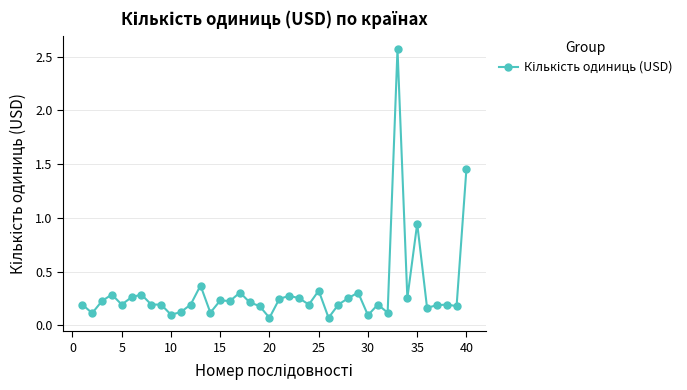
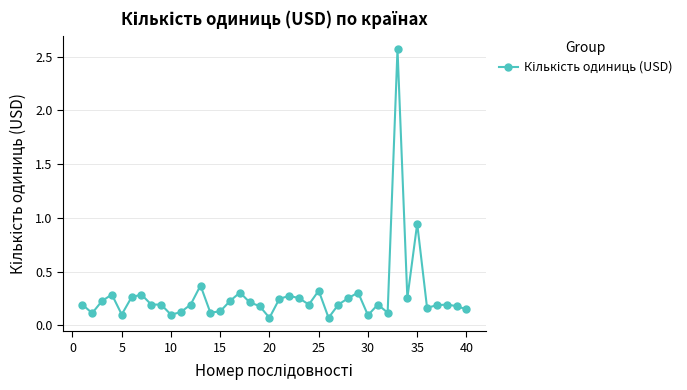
  {
-   "5": 0.19,
+   "5": 0.10,
    "10": 0.10,
-   "15": 0.23,
+   "15": 0.13,
    "20": 0.07,
    "25": 0.32,
    "30": 0.09,
    "35": 0.95,
-   "40": 1.46
+   "40": 0.15
  }
